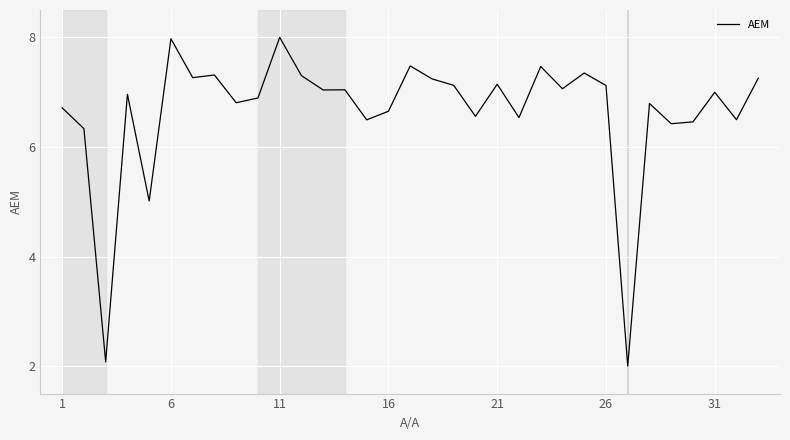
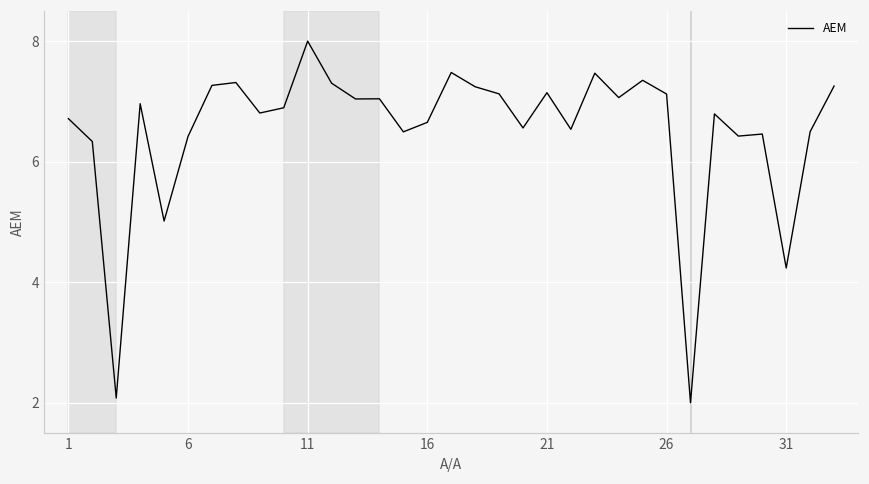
  {
-   "6": 8.0,
+   "6": 6.4,
    "16": 6.7,
    "21": 7.1,
    "26": 7.1,
-   "31": 7.0
+   "31": 4.2
  }
